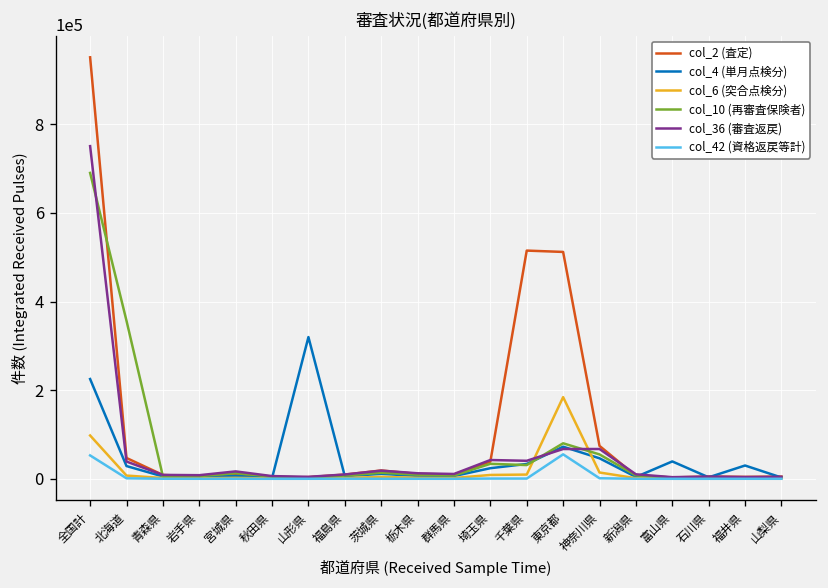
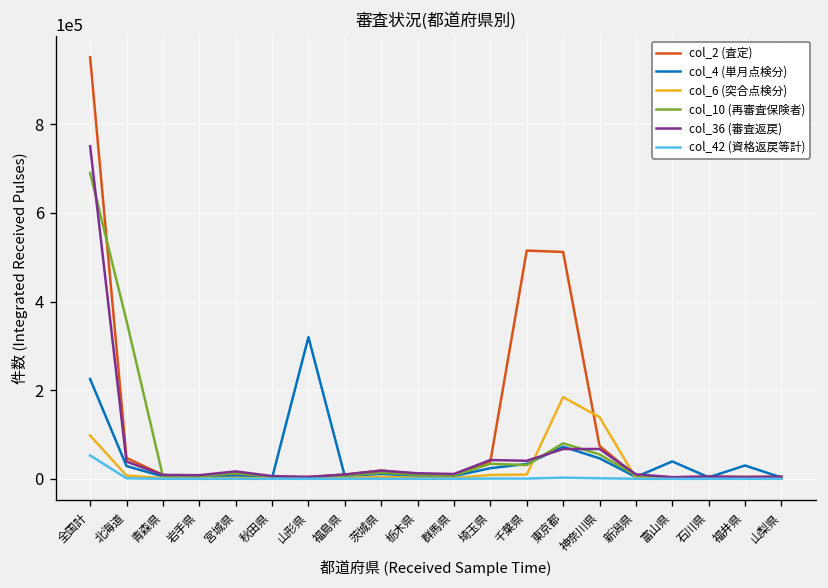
  {
    "col_2 (査定)": {
      "全国計": 950000,
      "北海道": 50000,
      "千葉県": 520000,
      "東京都": 510000,
      "神奈川県": 70000
    },
    "col_4 (単月点検分)": {
      "全国計": 230000,
      "北海道": 30000,
      "山形県": 320000,
      "埼玉県": 20000,
      "神奈川県": 50000,
      "富山県": 40000,
      "福井県": 30000
    },
    "col_6 (突合点検分)": {
      "全国計": 100000,
      "埼玉県": 10000,
      "千葉県": 10000,
      "東京都": 180000,
-     "神奈川県": 10000
+     "神奈川県": 140000
    },
    "col_10 (再審査保険者)": {
      "全国計": 690000,
      "北海道": 360000,
      "東京都": 80000,
      "神奈川県": 60000
    },
    "col_36 (審査返戻)": {
      "全国計": 750000,
      "北海道": 40000,
      "千葉県": 40000,
      "神奈川県": 70000
    },
    "col_42 (資格返戻等計)": {
      "全国計": 50000,
      "埼玉県": 0,
      "千葉県": 0,
-     "東京都": 60000,
+     "東京都": 0,
      "神奈川県": 0
    }
  }
